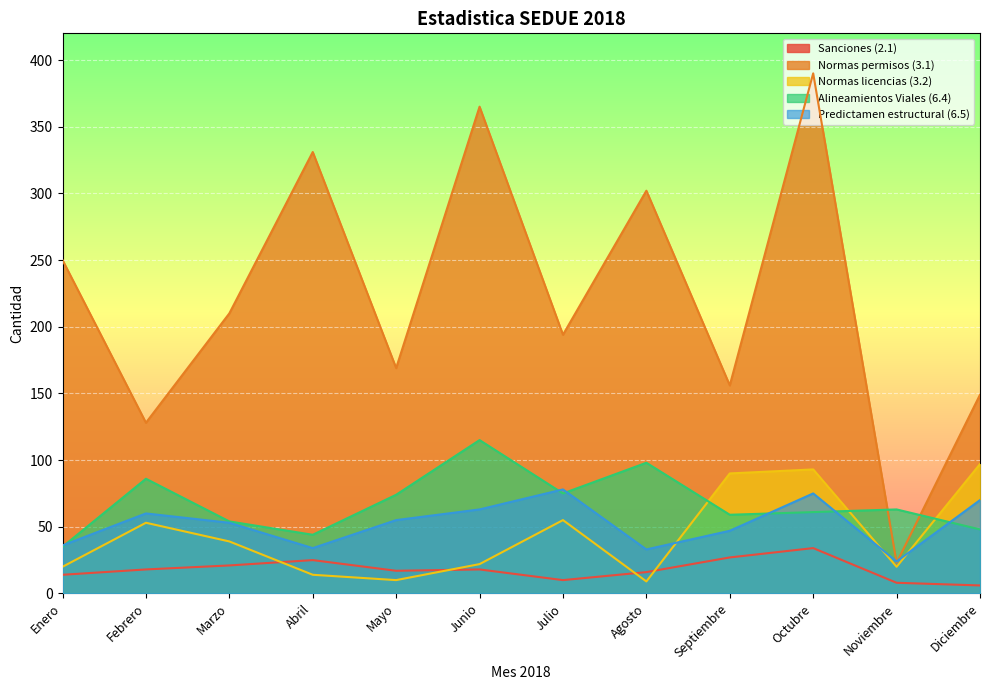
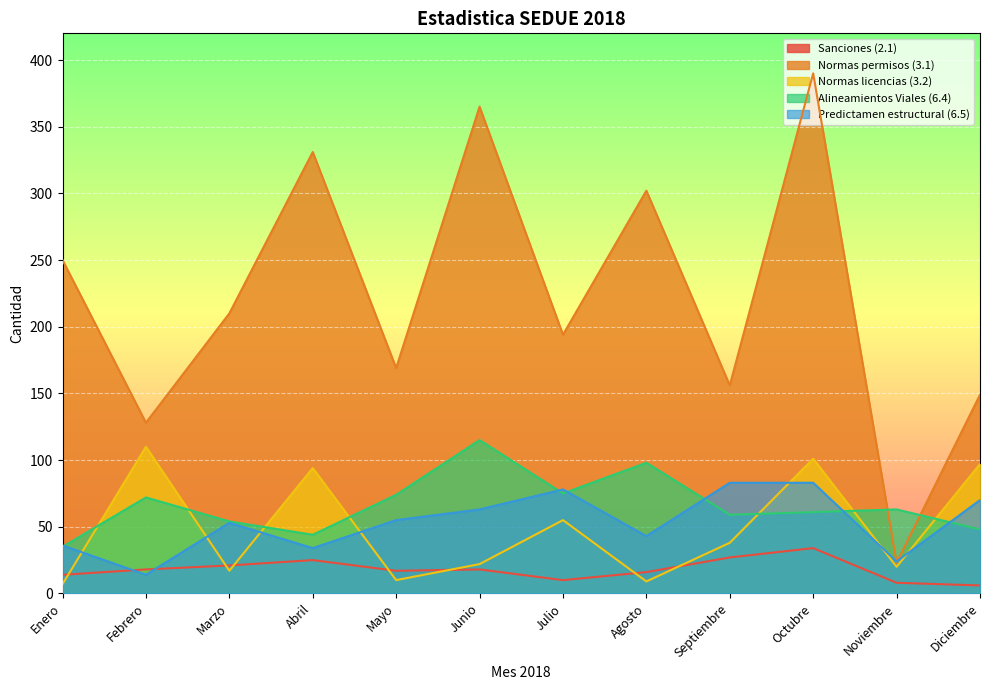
  {
    "Normas licencias (3.2)": {
-     "Enero": 20,
-     "Febrero": 53,
-     "Marzo": 39,
-     "Abril": 14,
+     "Enero": 7,
+     "Febrero": 110,
+     "Marzo": 17,
+     "Abril": 94,
      "Mayo": 10,
      "Junio": 22,
      "Julio": 55,
      "Agosto": 9,
-     "Septiembre": 90,
-     "Octubre": 93,
+     "Septiembre": 38,
+     "Octubre": 101,
      "Noviembre": 20,
      "Diciembre": 97
    },
    "Alineamientos Viales (6.4)": {
-     "Febrero": 86,
+     "Febrero": 72,
      "Abril": 44,
      "Mayo": 74,
      "Junio": 115,
      "Julio": 75,
      "Agosto": 98,
      "Septiembre": 59,
      "Octubre": 61,
      "Noviembre": 63,
      "Diciembre": 48
    },
    "Predictamen estructural (6.5)": {
-     "Febrero": 60,
+     "Febrero": 14,
      "Abril": 34,
      "Mayo": 55,
      "Junio": 63,
      "Julio": 78,
-     "Agosto": 33,
-     "Septiembre": 47,
-     "Octubre": 75,
+     "Agosto": 43,
+     "Septiembre": 83,
+     "Octubre": 83,
      "Diciembre": 70
    }
  }
